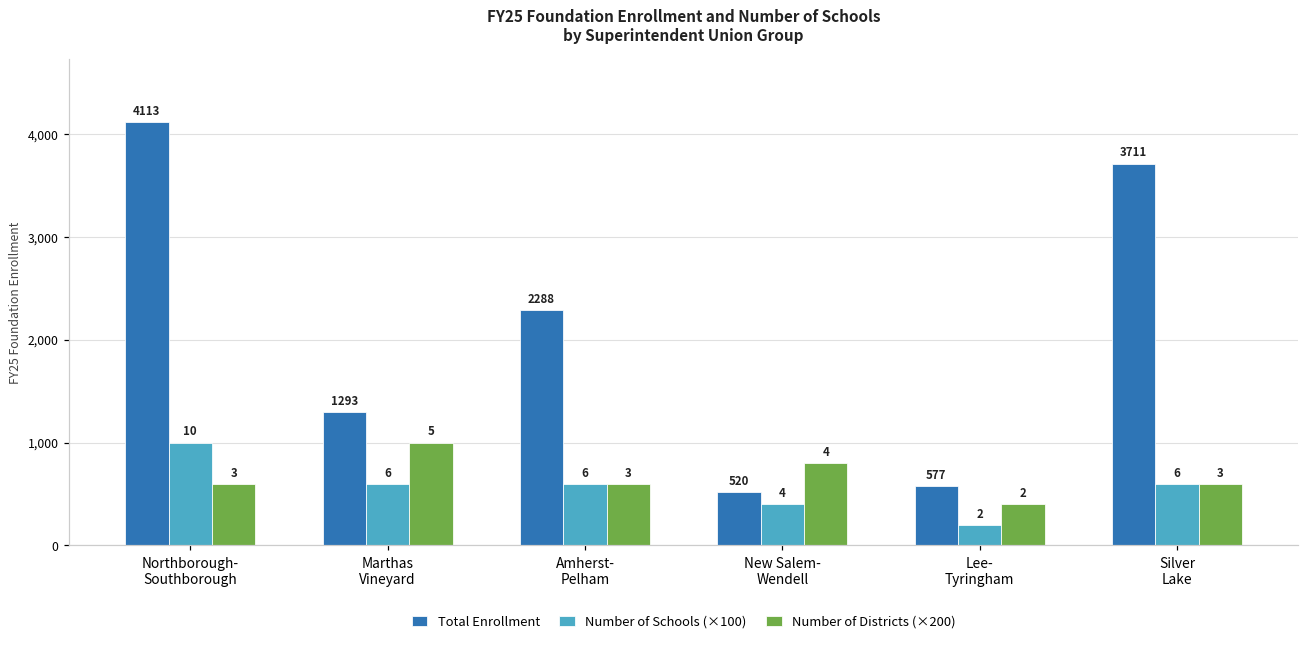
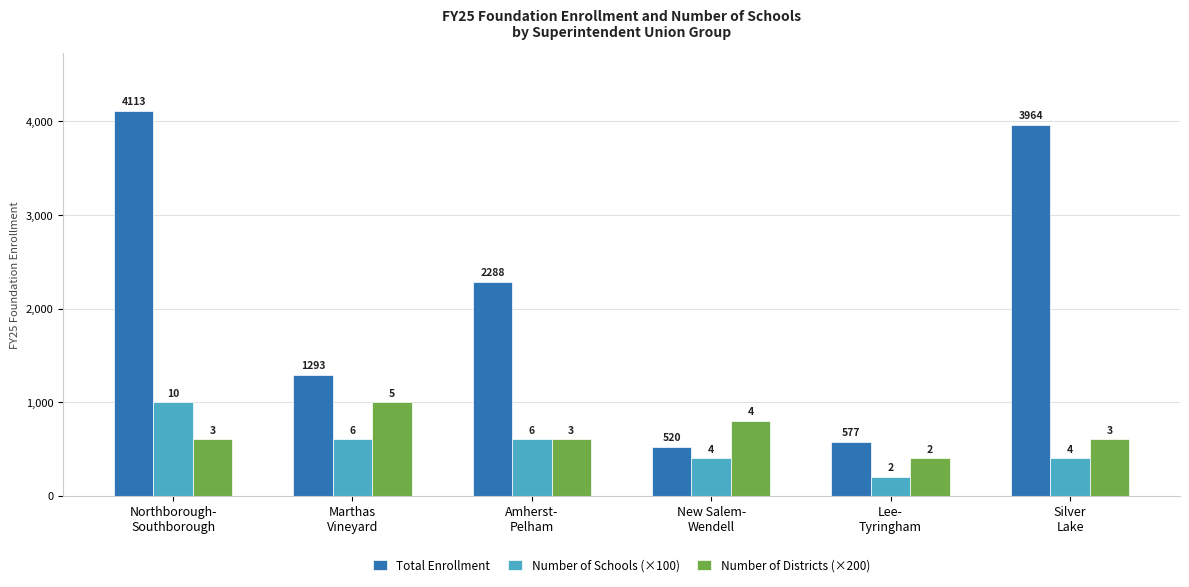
  {
    "Total Enrollment": {
      "Northborough- Southborough": 4113,
      "Marthas Vineyard": 1293,
      "Amherst- Pelham": 2288,
      "New Salem- Wendell": 520,
      "Lee- Tyringham": 577,
-     "Silver Lake": 3711
+     "Silver Lake": 3964
    },
    "Number of Schools (×100)": {
-     "Silver Lake": 6
+     "Silver Lake": 4
    }
  }
